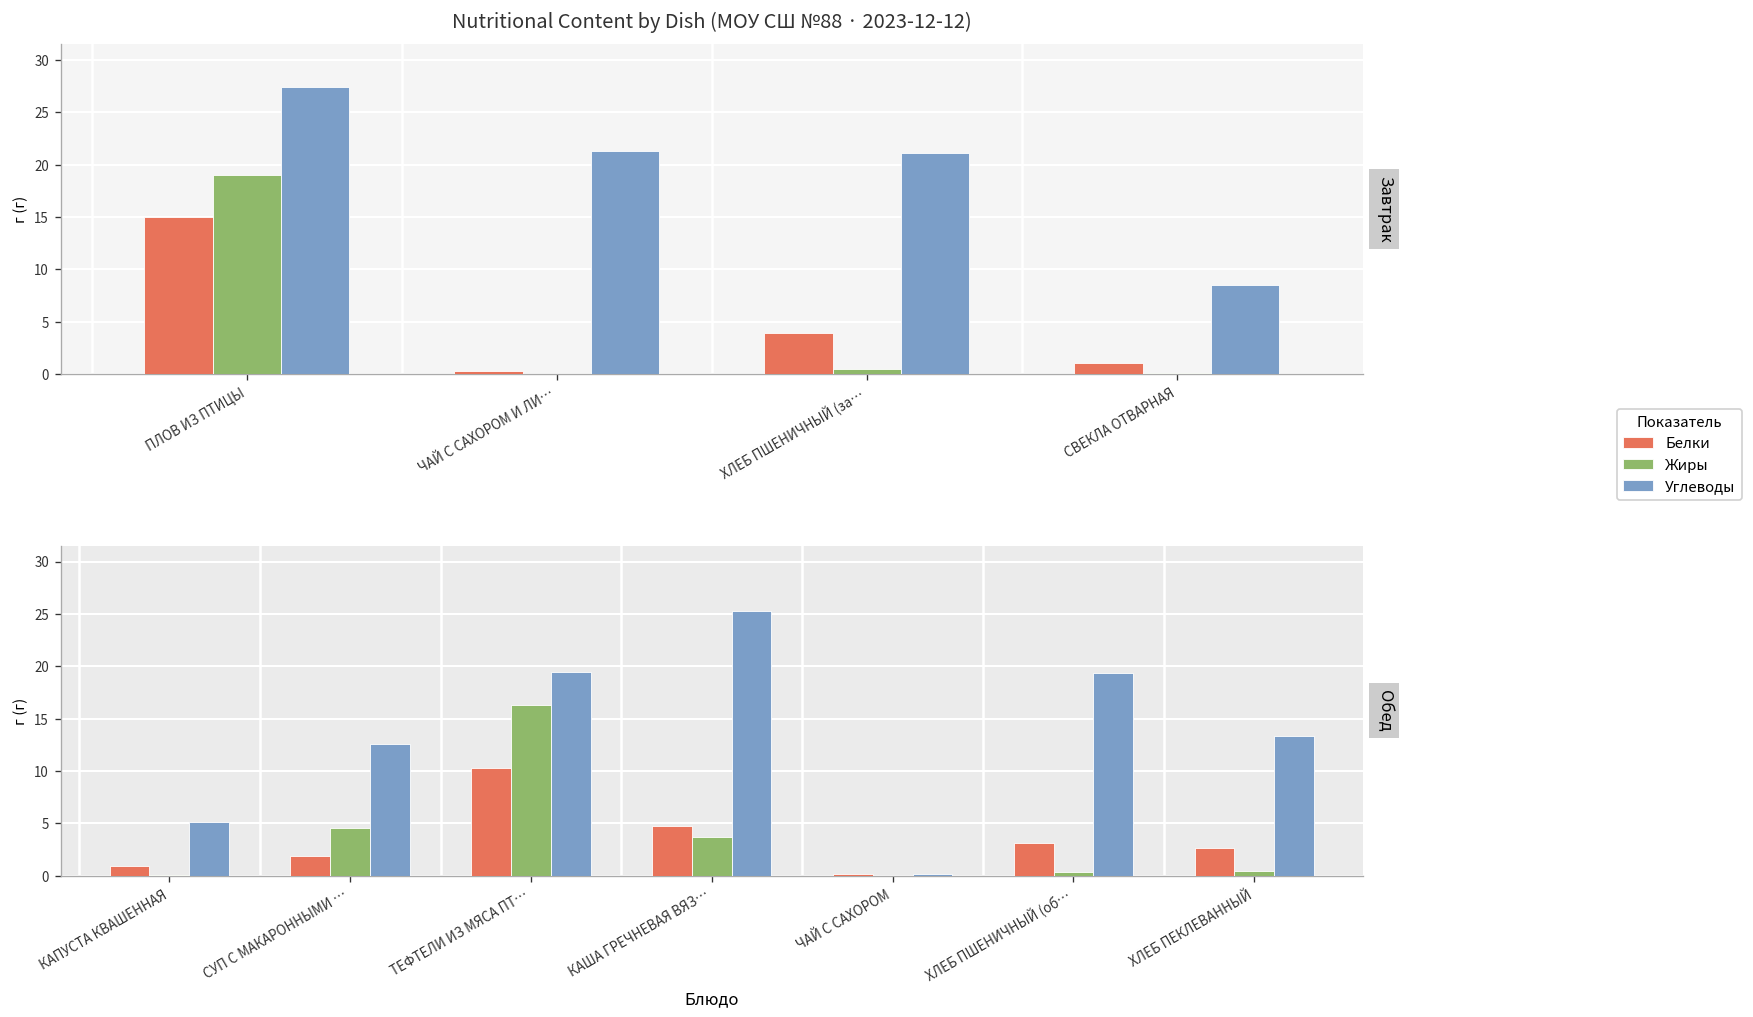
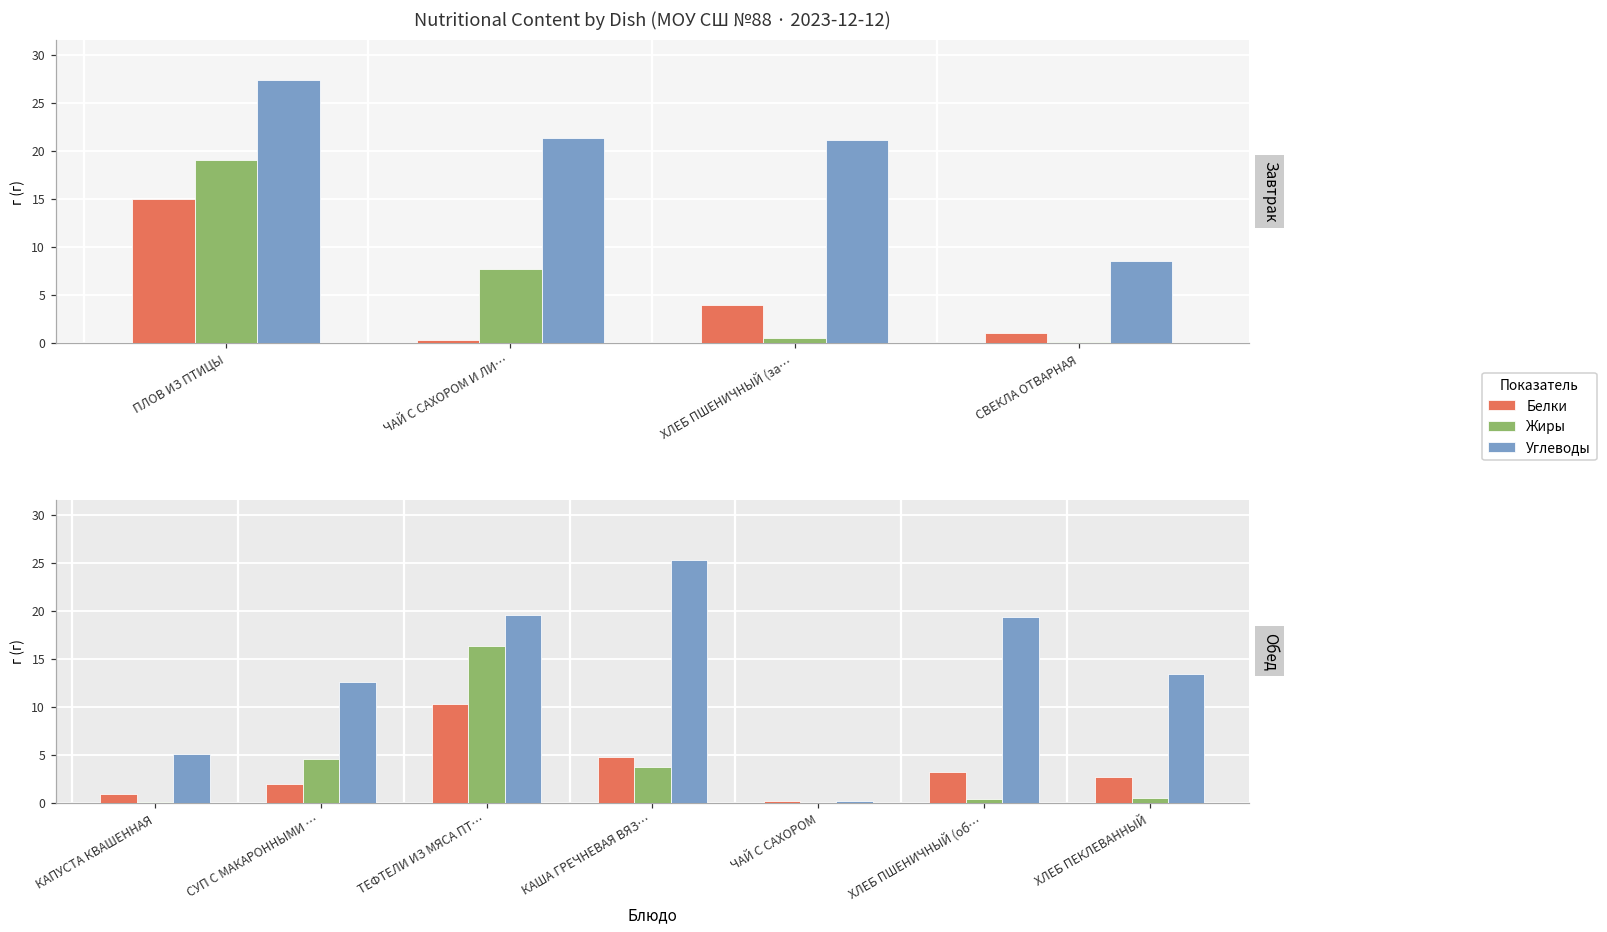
  {
    "Nutritional Content by Dish (МОУ СШ №88 · 2023-12-12)": {
      "Белки": {
        "ПЛОВ ИЗ ПТИЦЫ": 15,
        "ЧАЙ С САХОРОМ И ЛИ…": 0,
        "ХЛЕБ ПШЕНИЧНЫЙ (за…": 4,
        "СВЕКЛА ОТВАРНАЯ": 1
      },
      "Жиры": {
        "ПЛОВ ИЗ ПТИЦЫ": 19,
-       "ЧАЙ С САХОРОМ И ЛИ…": 0,
+       "ЧАЙ С САХОРОМ И ЛИ…": 8,
        "ХЛЕБ ПШЕНИЧНЫЙ (за…": 1
      },
      "Углеводы": {
        "ПЛОВ ИЗ ПТИЦЫ": 27,
        "ЧАЙ С САХОРОМ И ЛИ…": 21,
        "ХЛЕБ ПШЕНИЧНЫЙ (за…": 21,
        "СВЕКЛА ОТВАРНАЯ": 9
      }
    }
  }
